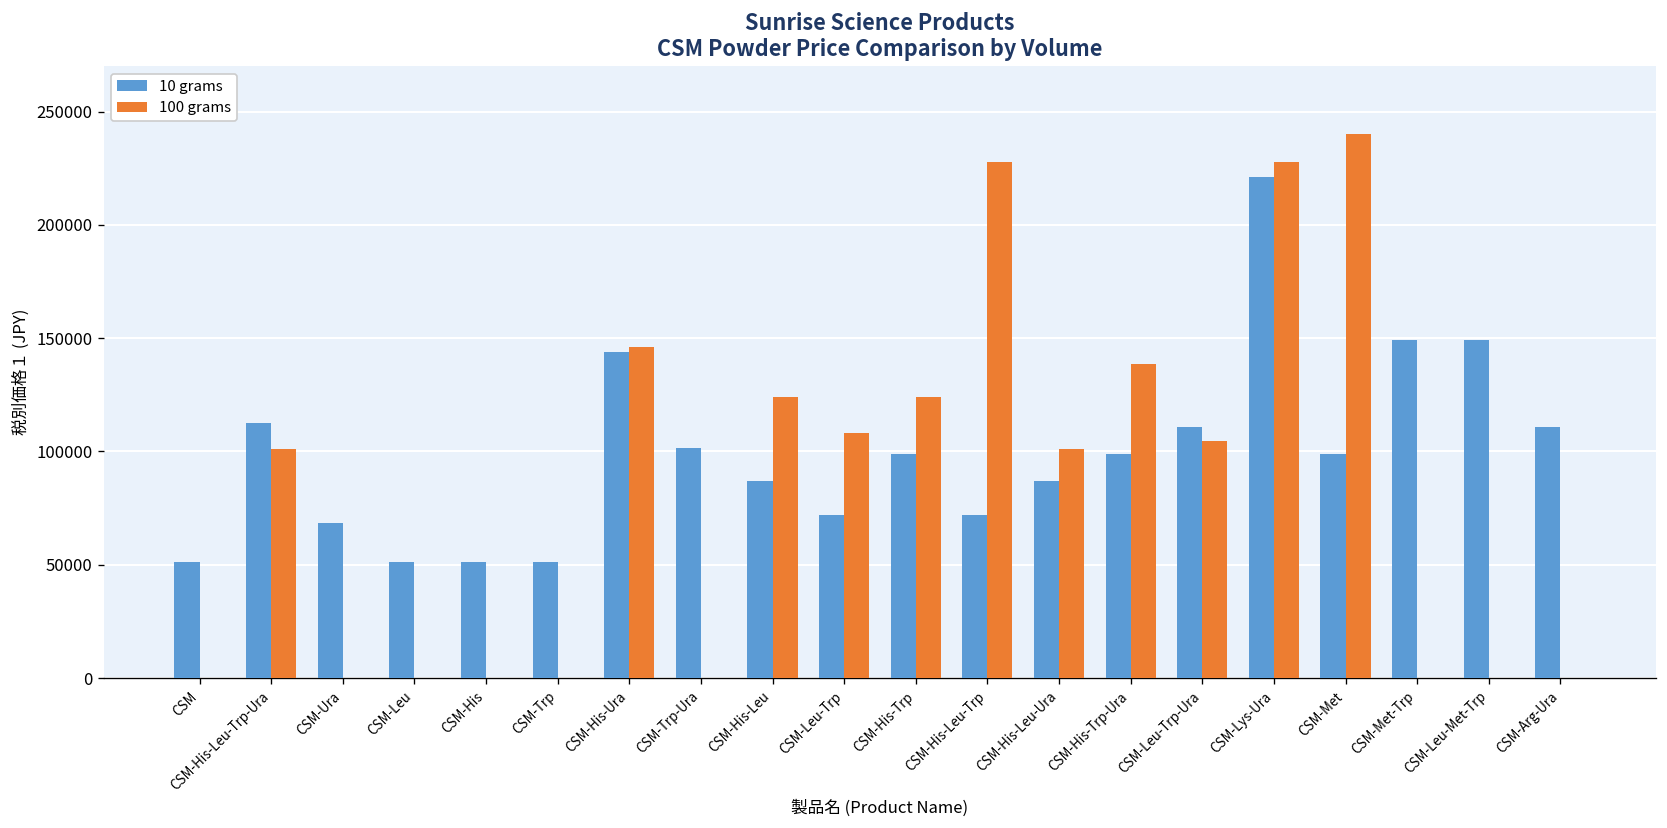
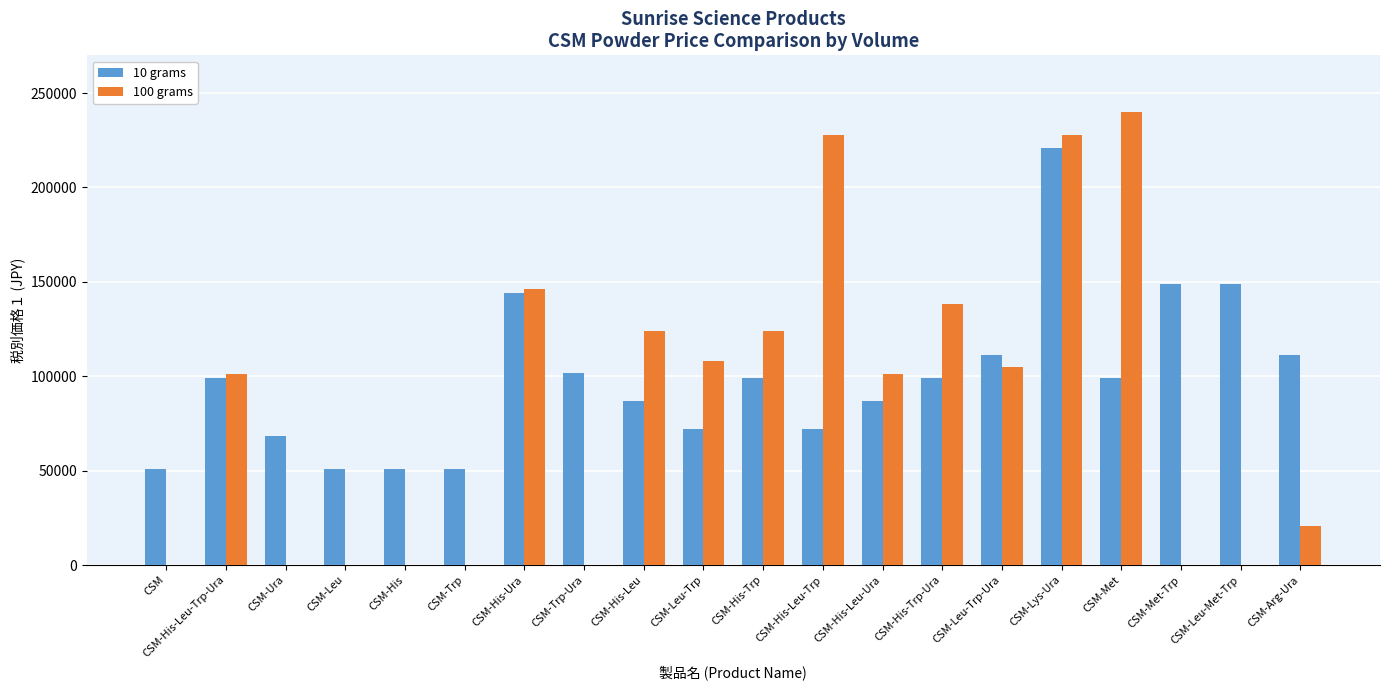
  {
    "10 grams": {
      "CSM": 51000,
-     "CSM-His-Leu-Trp-Ura": 113000,
+     "CSM-His-Leu-Trp-Ura": 99000,
      "CSM-Ura": 68000,
      "CSM-Leu": 51000,
      "CSM-His": 51000,
      "CSM-Trp": 51000,
      "CSM-His-Ura": 144000,
      "CSM-Trp-Ura": 102000,
      "CSM-His-Leu": 87000,
      "CSM-Leu-Trp": 72000,
      "CSM-His-Trp": 99000,
      "CSM-His-Leu-Trp": 72000,
      "CSM-His-Leu-Ura": 87000,
      "CSM-His-Trp-Ura": 99000,
      "CSM-Leu-Trp-Ura": 111000,
      "CSM-Lys-Ura": 221000,
      "CSM-Met": 99000,
      "CSM-Met-Trp": 149000,
      "CSM-Leu-Met-Trp": 149000,
      "CSM-Arg-Ura": 111000
    },
    "100 grams": {
      "CSM": 0,
      "CSM-His-Leu-Trp-Ura": 101000,
      "CSM-Ura": 0,
      "CSM-Leu": 0,
      "CSM-His": 0,
      "CSM-Trp": 0,
      "CSM-His-Ura": 146000,
      "CSM-Trp-Ura": 0,
      "CSM-His-Leu": 124000,
      "CSM-Leu-Trp": 108000,
      "CSM-His-Trp": 124000,
      "CSM-His-Leu-Trp": 228000,
      "CSM-His-Leu-Ura": 101000,
      "CSM-His-Trp-Ura": 138000,
      "CSM-Leu-Trp-Ura": 105000,
      "CSM-Lys-Ura": 228000,
      "CSM-Met": 240000,
      "CSM-Met-Trp": 0,
      "CSM-Leu-Met-Trp": 0,
-     "CSM-Arg-Ura": 0
+     "CSM-Arg-Ura": 21000
    }
  }
